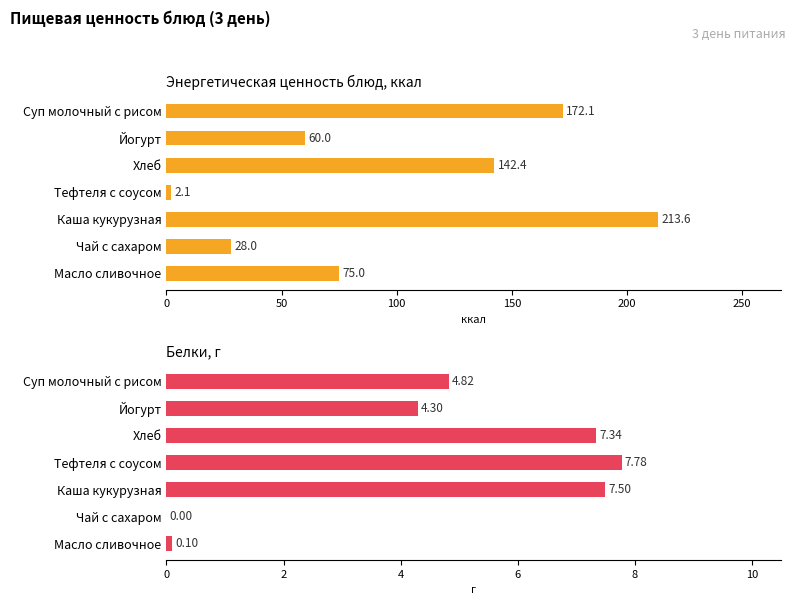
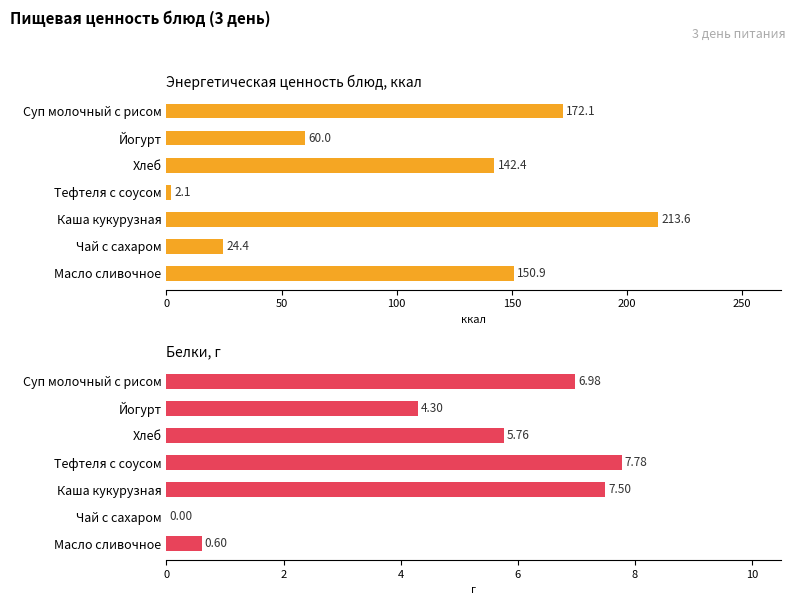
  {
    "Энергетическая ценность блюд, ккал": {
      "Суп молочный с рисом": 172.1,
      "Йогурт": 60.0,
      "Хлеб": 142.4,
      "Тефтеля с соусом": 2.1,
      "Каша кукурузная": 213.6,
-     "Чай с сахаром": 28.0,
-     "Масло сливочное": 75.0
+     "Чай с сахаром": 24.4,
+     "Масло сливочное": 150.9
    },
    "Белки, г": {
-     "Суп молочный с рисом": 4.82,
+     "Суп молочный с рисом": 6.98,
      "Йогурт": 4.30,
-     "Хлеб": 7.34,
+     "Хлеб": 5.76,
      "Тефтеля с соусом": 7.78,
      "Каша кукурузная": 7.50,
      "Чай с сахаром": 0.00,
-     "Масло сливочное": 0.10
+     "Масло сливочное": 0.60
    }
  }
